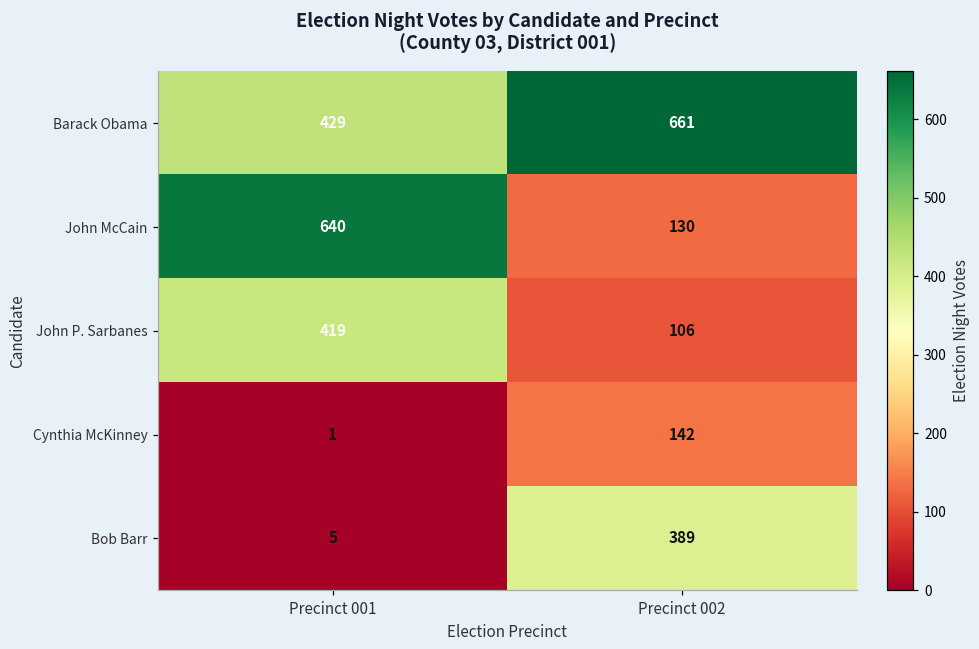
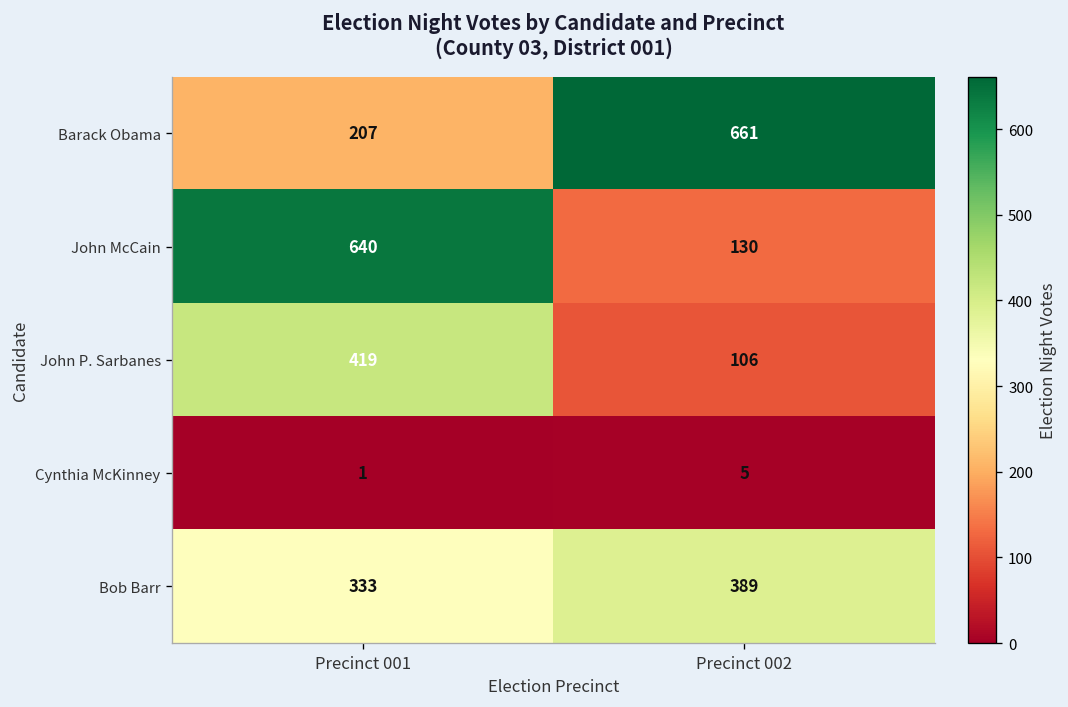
  {
    "Barack Obama": {
-     "Precinct 001": 429,
+     "Precinct 001": 207,
      "Precinct 002": 661
    },
    "John McCain": {
      "Precinct 001": 640,
      "Precinct 002": 130
    },
    "John P. Sarbanes": {
      "Precinct 001": 419,
      "Precinct 002": 106
    },
    "Cynthia McKinney": {
      "Precinct 001": 1,
-     "Precinct 002": 142
+     "Precinct 002": 5
    },
    "Bob Barr": {
-     "Precinct 001": 5,
+     "Precinct 001": 333,
      "Precinct 002": 389
    }
  }
